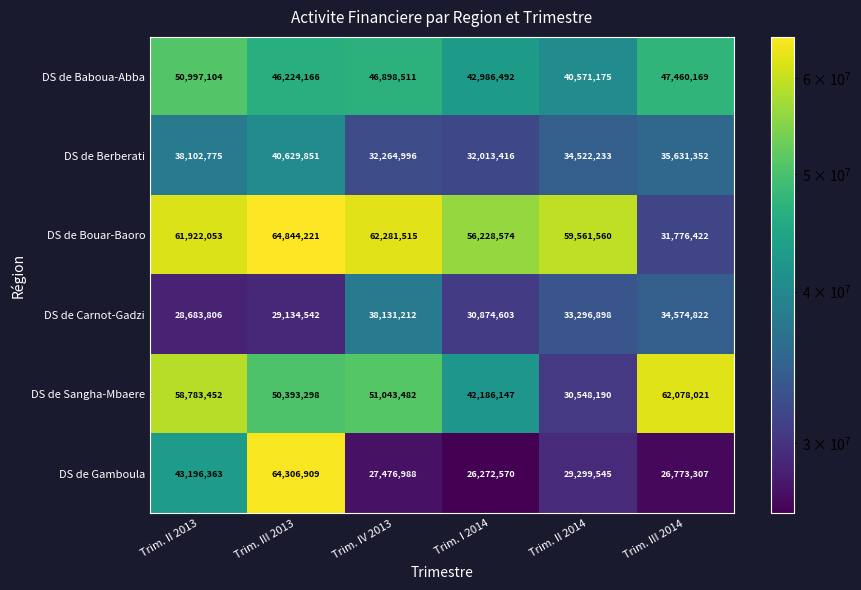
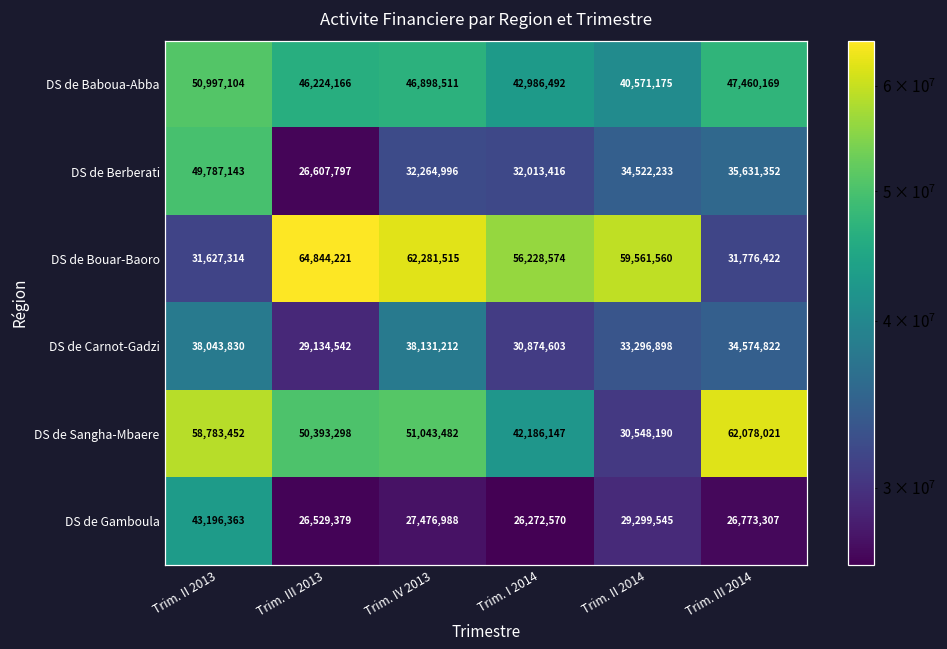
  {
    "DS de Baboua-Abba": {
      "Trim. II 2013": "50,997,104",
      "Trim. III 2013": "46,224,166",
      "Trim. IV 2013": "46,898,511",
      "Trim. I 2014": "42,986,492",
      "Trim. II 2014": "40,571,175",
      "Trim. III 2014": "47,460,169"
    },
    "DS de Berberati": {
-     "Trim. II 2013": "38,102,775",
-     "Trim. III 2013": "40,629,851",
+     "Trim. II 2013": "49,787,143",
+     "Trim. III 2013": "26,607,797",
      "Trim. IV 2013": "32,264,996",
      "Trim. I 2014": "32,013,416",
      "Trim. II 2014": "34,522,233",
      "Trim. III 2014": "35,631,352"
    },
    "DS de Bouar-Baoro": {
-     "Trim. II 2013": "61,922,053",
+     "Trim. II 2013": "31,627,314",
      "Trim. III 2013": "64,844,221",
      "Trim. IV 2013": "62,281,515",
      "Trim. I 2014": "56,228,574",
      "Trim. II 2014": "59,561,560",
      "Trim. III 2014": "31,776,422"
    },
    "DS de Carnot-Gadzi": {
-     "Trim. II 2013": "28,683,806",
+     "Trim. II 2013": "38,043,830",
      "Trim. III 2013": "29,134,542",
      "Trim. IV 2013": "38,131,212",
      "Trim. I 2014": "30,874,603",
      "Trim. II 2014": "33,296,898",
      "Trim. III 2014": "34,574,822"
    },
    "DS de Sangha-Mbaere": {
      "Trim. II 2013": "58,783,452",
      "Trim. III 2013": "50,393,298",
      "Trim. IV 2013": "51,043,482",
      "Trim. I 2014": "42,186,147",
      "Trim. II 2014": "30,548,190",
      "Trim. III 2014": "62,078,021"
    },
    "DS de Gamboula": {
      "Trim. II 2013": "43,196,363",
-     "Trim. III 2013": "64,306,909",
+     "Trim. III 2013": "26,529,379",
      "Trim. IV 2013": "27,476,988",
      "Trim. I 2014": "26,272,570",
      "Trim. II 2014": "29,299,545",
      "Trim. III 2014": "26,773,307"
    }
  }
